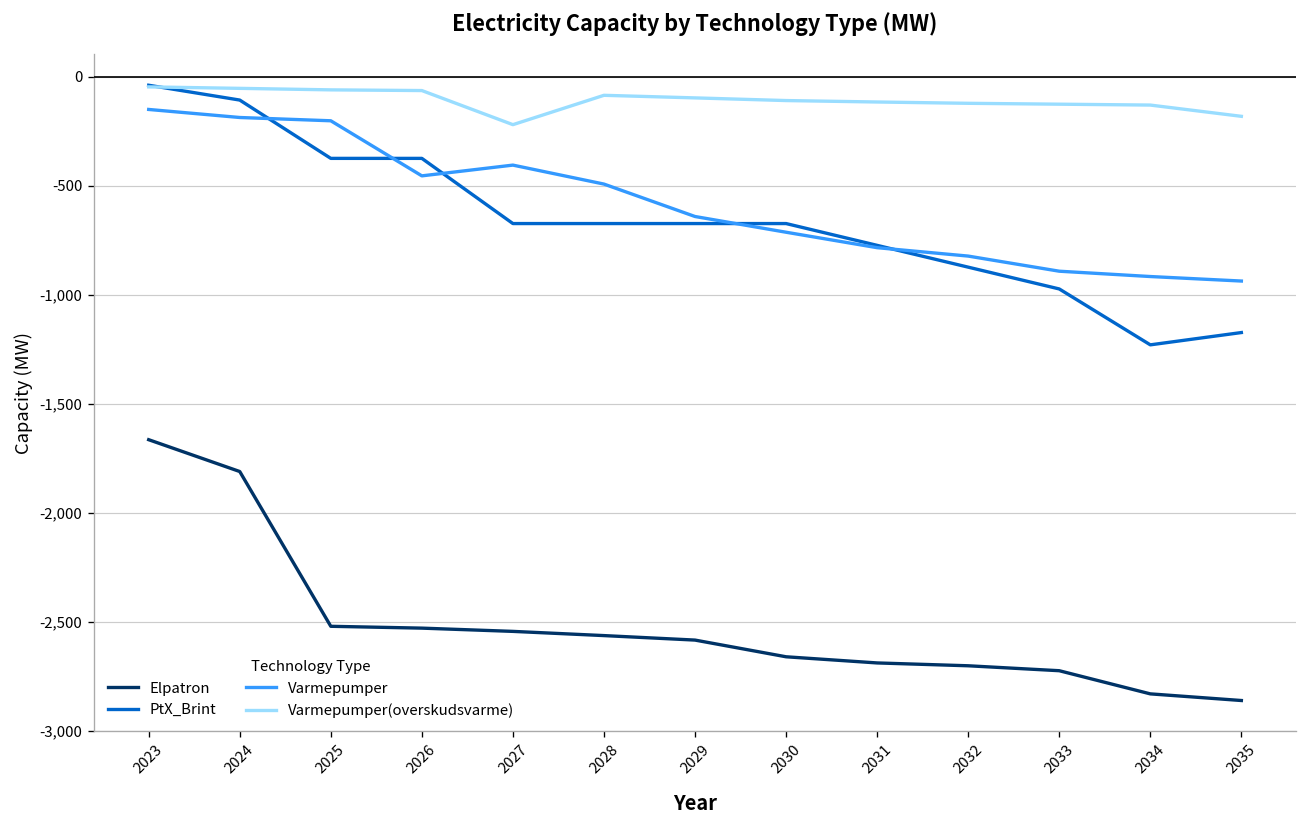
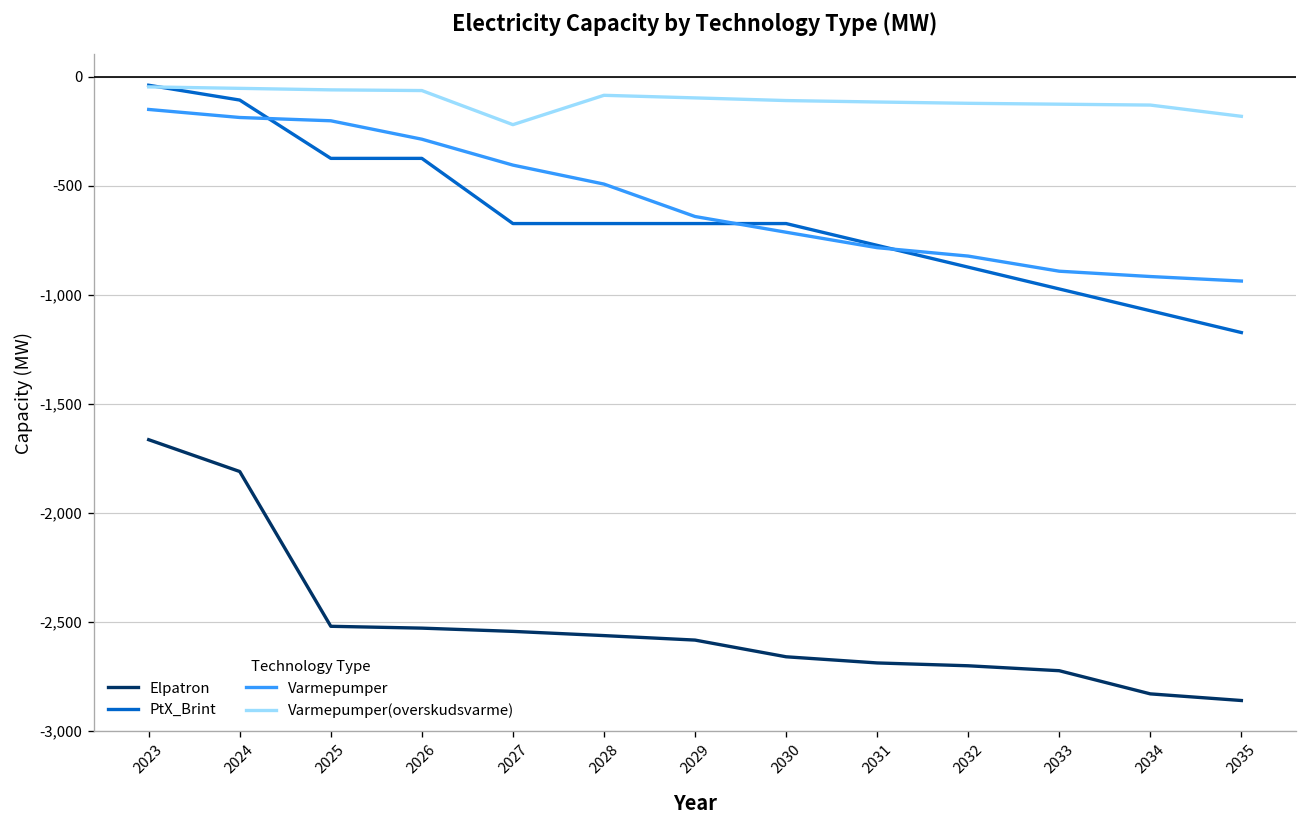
  {
    "Elpatron": {
      "2023": "-1,660",
      "2024": "-1,810",
      "2025": "-2,520",
      "2026": "-2,530",
      "2027": "-2,540",
      "2028": "-2,560",
      "2029": "-2,580",
      "2030": "-2,660",
      "2031": "-2,690",
      "2032": "-2,700",
      "2033": "-2,720",
      "2034": "-2,830",
      "2035": "-2,860"
    },
    "PtX_Brint": {
      "2024": "-110",
      "2025": "-370",
      "2026": "-370",
      "2027": "-670",
      "2028": "-670",
      "2029": "-670",
      "2030": "-670",
      "2032": "-870",
      "2033": "-970",
-     "2034": "-1,230",
+     "2034": "-1,070",
      "2035": "-1,170"
    },
    "Varmepumper": {
      "2023": "-150",
      "2024": "-190",
      "2025": "-200",
-     "2026": "-450",
+     "2026": "-290",
      "2027": "-400",
      "2028": "-490",
      "2029": "-640",
      "2030": "-710",
      "2032": "-820",
      "2033": "-890",
      "2034": "-920",
      "2035": "-940"
    },
    "Varmepumper(overskudsvarme)": {
      "2024": "-50",
      "2025": "-60",
      "2026": "-60",
      "2027": "-220",
      "2028": "-80",
      "2029": "-100",
      "2030": "-110",
      "2031": "-110",
      "2032": "-120",
      "2033": "-120",
      "2034": "-130",
      "2035": "-180"
    }
  }
